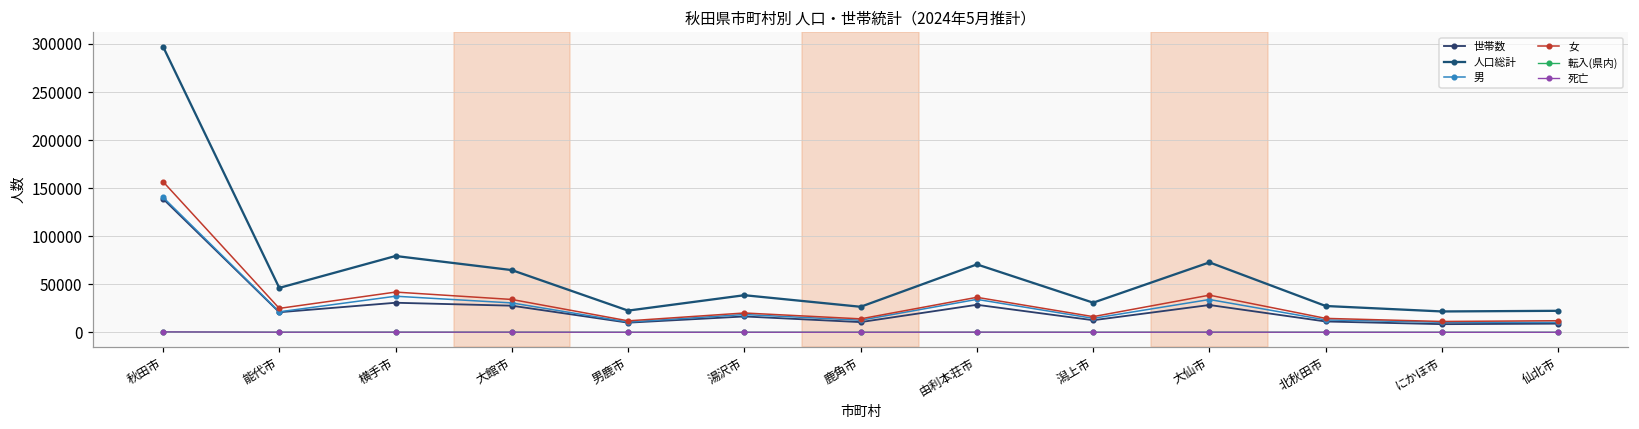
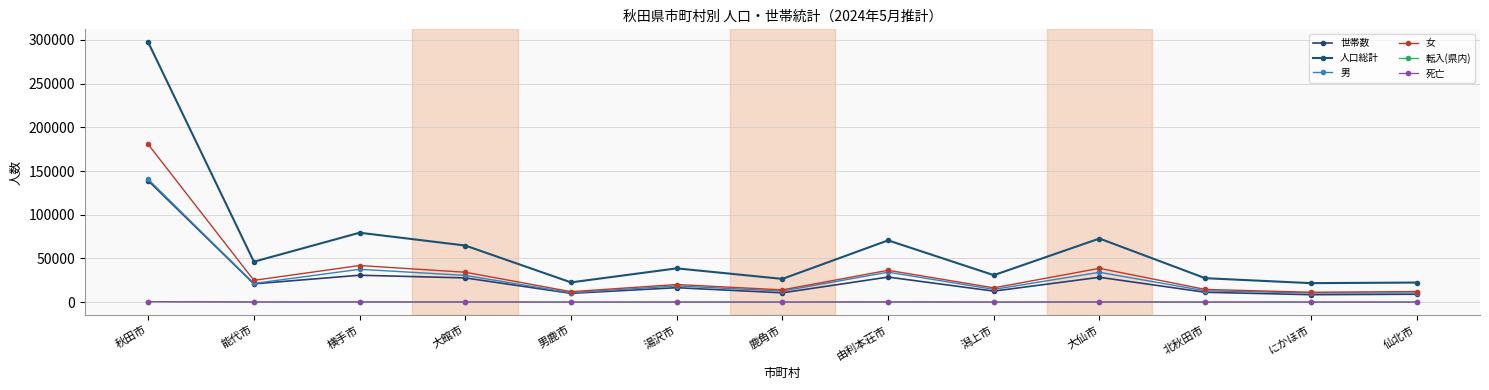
  {
    "男": {
      "横手市": 40000,
      "大仙市": 30000
    },
    "女": {
-     "秋田市": 160000,
+     "秋田市": 180000,
      "能代市": 20000,
      "横手市": 40000,
      "大館市": 30000,
      "大仙市": 40000
    },
    "死亡": {
      "秋田市": 0,
      "能代市": 0,
      "横手市": 0,
      "大館市": 0,
      "男鹿市": 0,
      "湯沢市": 0,
      "鹿角市": 0,
      "由利本荘市": 0,
      "潟上市": 0,
      "大仙市": 0,
      "北秋田市": 0,
      "にかほ市": 0,
      "仙北市": 0
    }
  }
